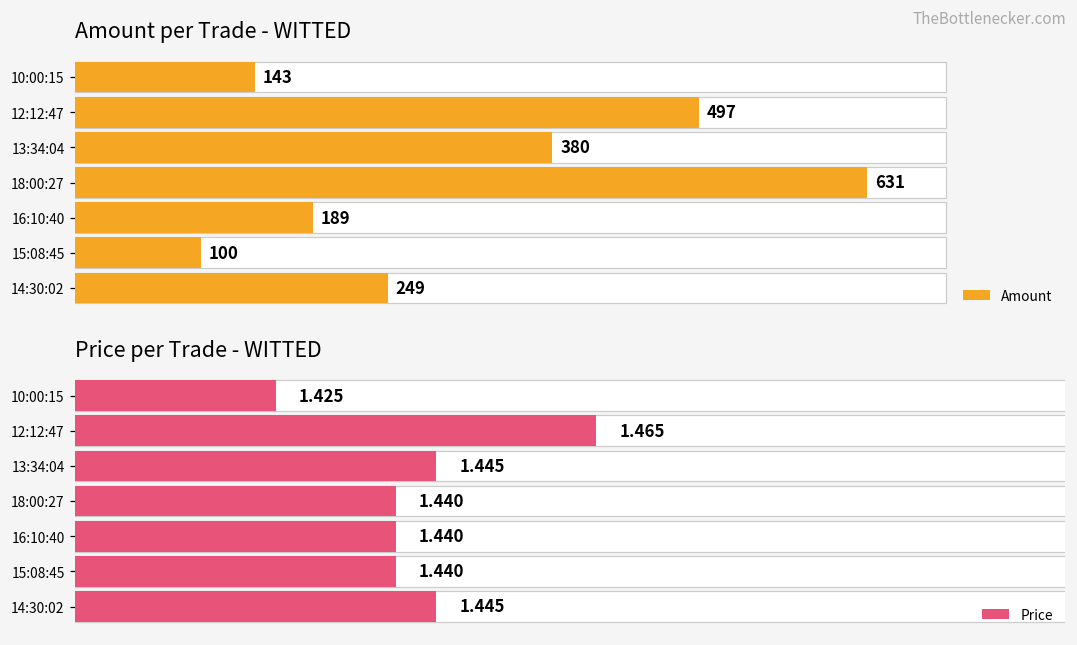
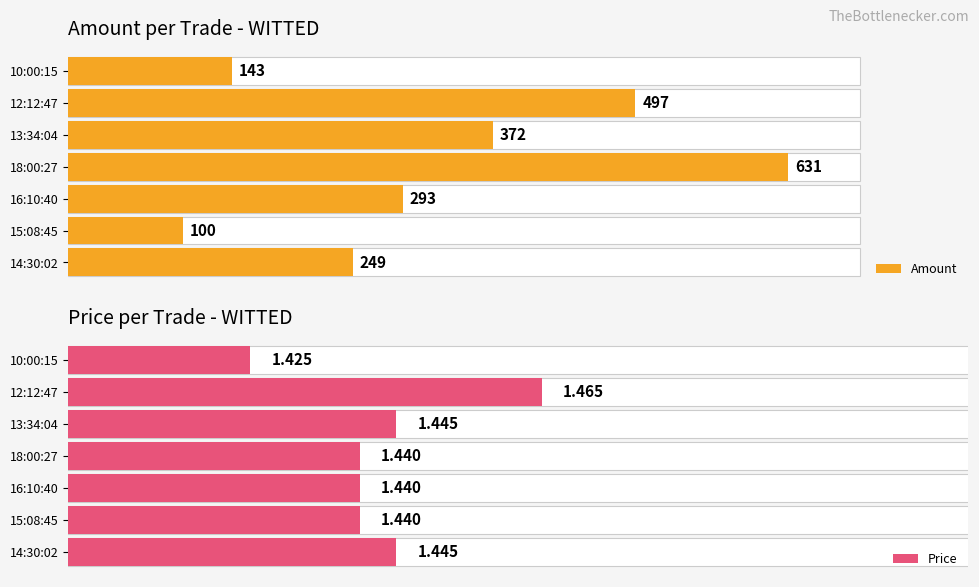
  {
    "Amount per Trade - WITTED": {
      "Amount": {
-       "13:34:04": 380,
-       "16:10:40": 189
+       "13:34:04": 372,
+       "16:10:40": 293
      }
    }
  }
